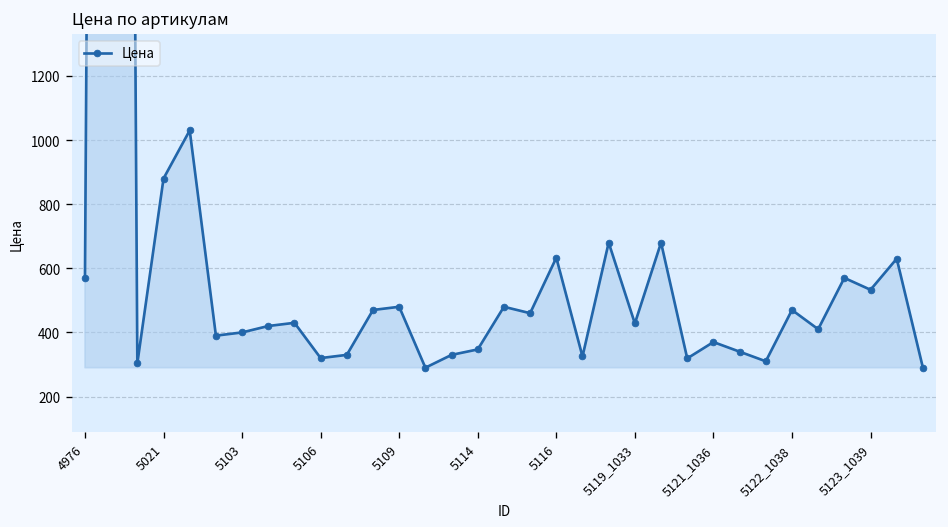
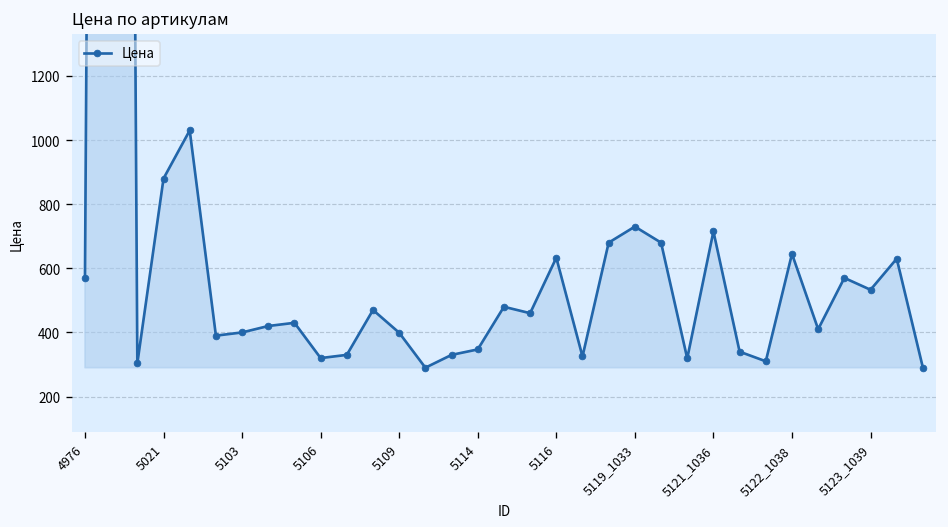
  {
    "4976": 570,
    "5021": 880,
    "5103": 400,
    "5106": 320,
-   "5109": 480,
+   "5109": 400,
    "5114": 350,
    "5116": 630,
-   "5119_1033": 430,
-   "5121_1036": 370,
-   "5122_1038": 470,
+   "5119_1033": 730,
+   "5121_1036": 720,
+   "5122_1038": 650,
    "5123_1039": 530
  }
